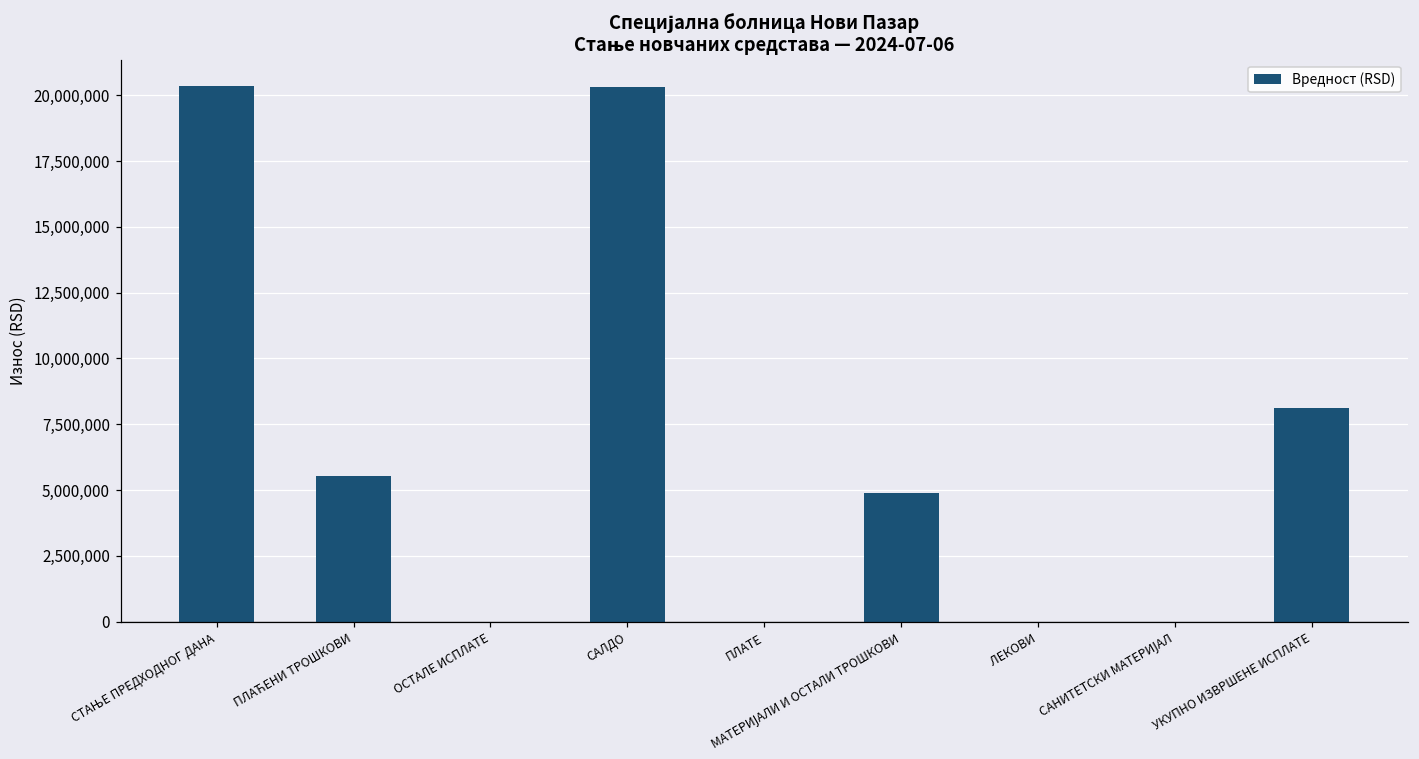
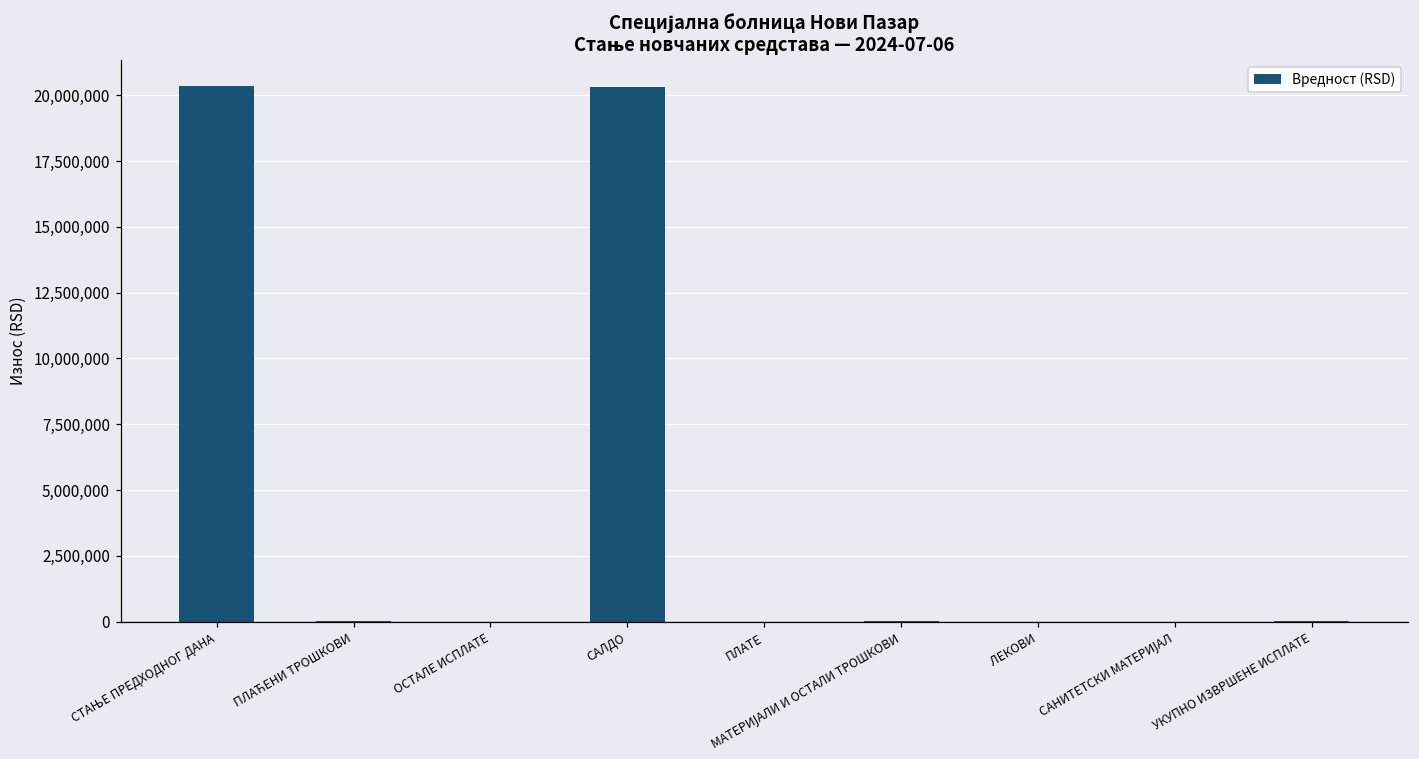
  {
    "СТАЊЕ ПРЕДХОДНОГ ДАНА": "20,300,000",
-   "ПЛАЋЕНИ ТРОШКОВИ": "5,500,000",
+   "ПЛАЋЕНИ ТРОШКОВИ": "0",
    "ОСТАЛЕ ИСПЛАТЕ": "0",
    "САЛДО": "20,300,000",
    "ПЛАТЕ": "0",
-   "МАТЕРИЈАЛИ И ОСТАЛИ ТРОШКОВИ": "4,900,000",
+   "МАТЕРИЈАЛИ И ОСТАЛИ ТРОШКОВИ": "0",
    "ЛЕКОВИ": "0",
    "САНИТЕТСКИ МАТЕРИЈАЛ": "0",
-   "УКУПНО ИЗВРШЕНЕ ИСПЛАТЕ": "8,100,000"
+   "УКУПНО ИЗВРШЕНЕ ИСПЛАТЕ": "0"
  }
